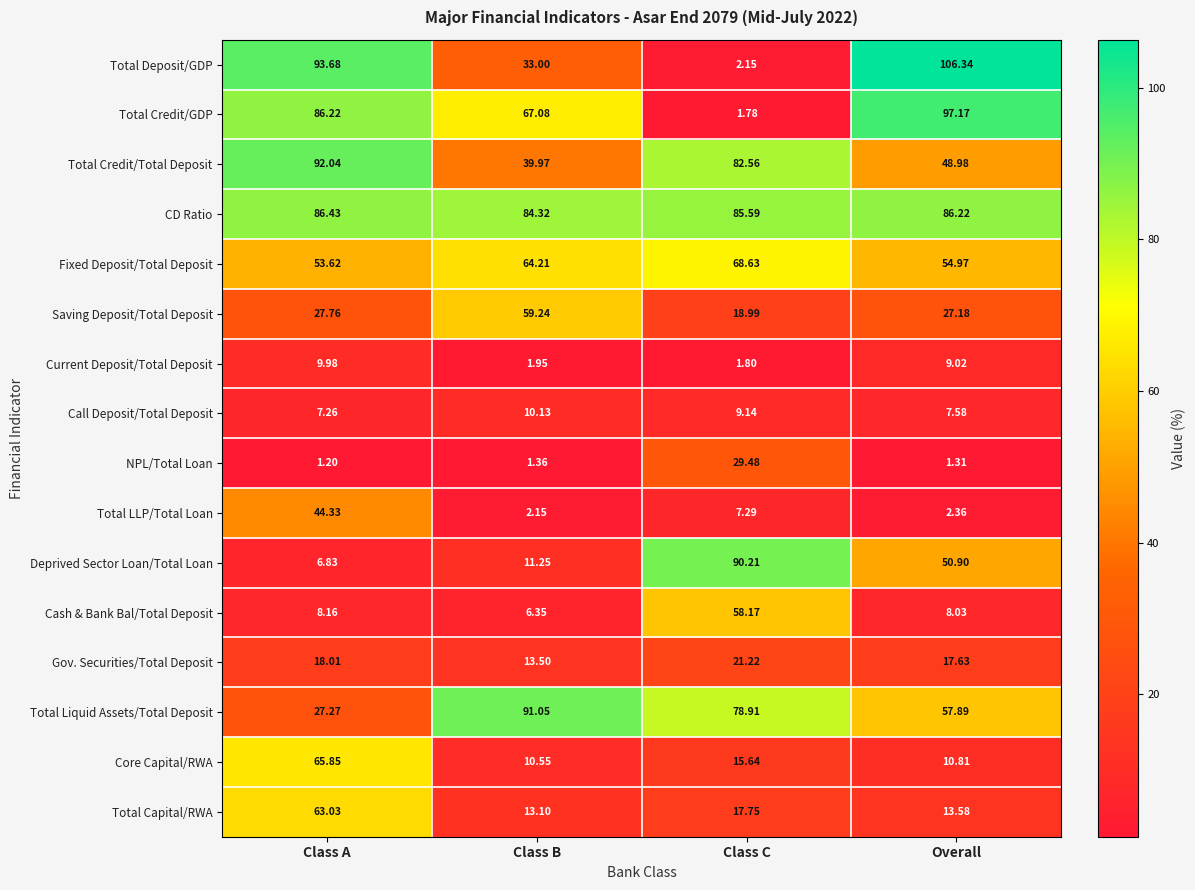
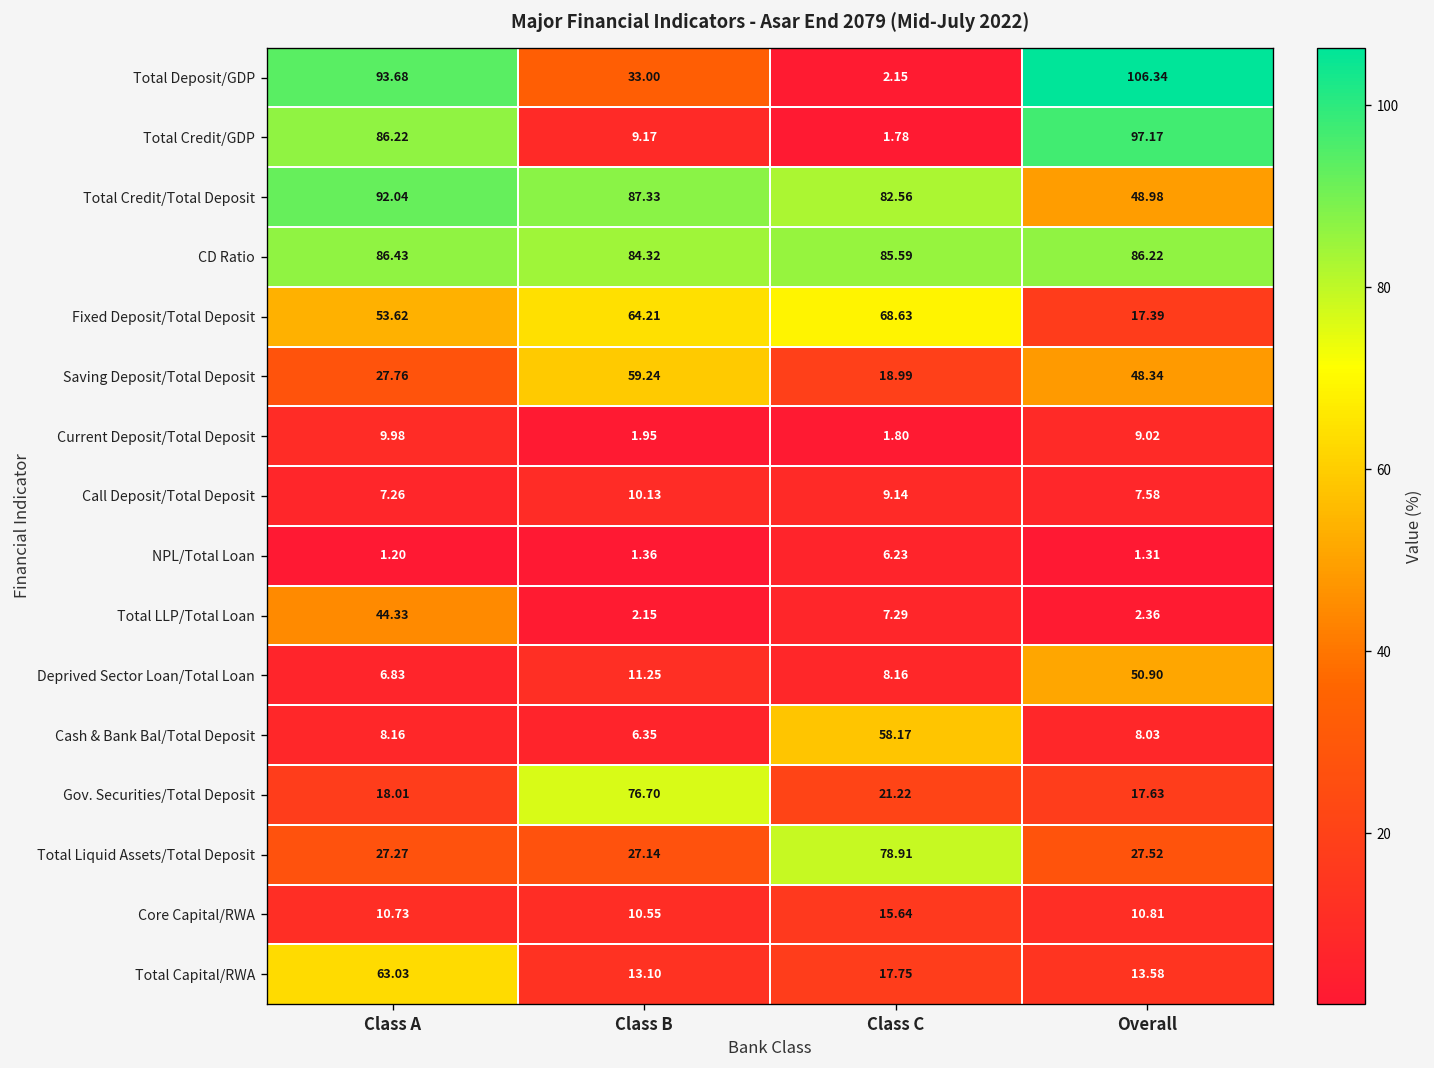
  {
    "Total Deposit/GDP": {
      "Class A": 93.68,
      "Class B": 33.00,
      "Class C": 2.15,
      "Overall": 106.34
    },
    "Total Credit/GDP": {
      "Class A": 86.22,
-     "Class B": 67.08,
+     "Class B": 9.17,
      "Class C": 1.78,
      "Overall": 97.17
    },
    "Total Credit/Total Deposit": {
      "Class A": 92.04,
-     "Class B": 39.97,
+     "Class B": 87.33,
      "Class C": 82.56,
      "Overall": 48.98
    },
    "CD Ratio": {
      "Class A": 86.43,
      "Class B": 84.32,
      "Class C": 85.59,
      "Overall": 86.22
    },
    "Fixed Deposit/Total Deposit": {
      "Class A": 53.62,
      "Class B": 64.21,
      "Class C": 68.63,
-     "Overall": 54.97
+     "Overall": 17.39
    },
    "Saving Deposit/Total Deposit": {
      "Class A": 27.76,
      "Class B": 59.24,
      "Class C": 18.99,
-     "Overall": 27.18
+     "Overall": 48.34
    },
    "Current Deposit/Total Deposit": {
      "Class A": 9.98,
      "Class B": 1.95,
      "Class C": 1.80,
      "Overall": 9.02
    },
    "Call Deposit/Total Deposit": {
      "Class A": 7.26,
      "Class B": 10.13,
      "Class C": 9.14,
      "Overall": 7.58
    },
    "NPL/Total Loan": {
      "Class A": 1.20,
      "Class B": 1.36,
-     "Class C": 29.48,
+     "Class C": 6.23,
      "Overall": 1.31
    },
    "Total LLP/Total Loan": {
      "Class A": 44.33,
      "Class B": 2.15,
      "Class C": 7.29,
      "Overall": 2.36
    },
    "Deprived Sector Loan/Total Loan": {
      "Class A": 6.83,
      "Class B": 11.25,
-     "Class C": 90.21,
+     "Class C": 8.16,
      "Overall": 50.90
    },
    "Cash & Bank Bal/Total Deposit": {
      "Class A": 8.16,
      "Class B": 6.35,
      "Class C": 58.17,
      "Overall": 8.03
    },
    "Gov. Securities/Total Deposit": {
      "Class A": 18.01,
-     "Class B": 13.50,
+     "Class B": 76.70,
      "Class C": 21.22,
      "Overall": 17.63
    },
    "Total Liquid Assets/Total Deposit": {
      "Class A": 27.27,
-     "Class B": 91.05,
+     "Class B": 27.14,
      "Class C": 78.91,
-     "Overall": 57.89
+     "Overall": 27.52
    },
    "Core Capital/RWA": {
-     "Class A": 65.85,
+     "Class A": 10.73,
      "Class B": 10.55,
      "Class C": 15.64,
      "Overall": 10.81
    },
    "Total Capital/RWA": {
      "Class A": 63.03,
      "Class B": 13.10,
      "Class C": 17.75,
      "Overall": 13.58
    }
  }
